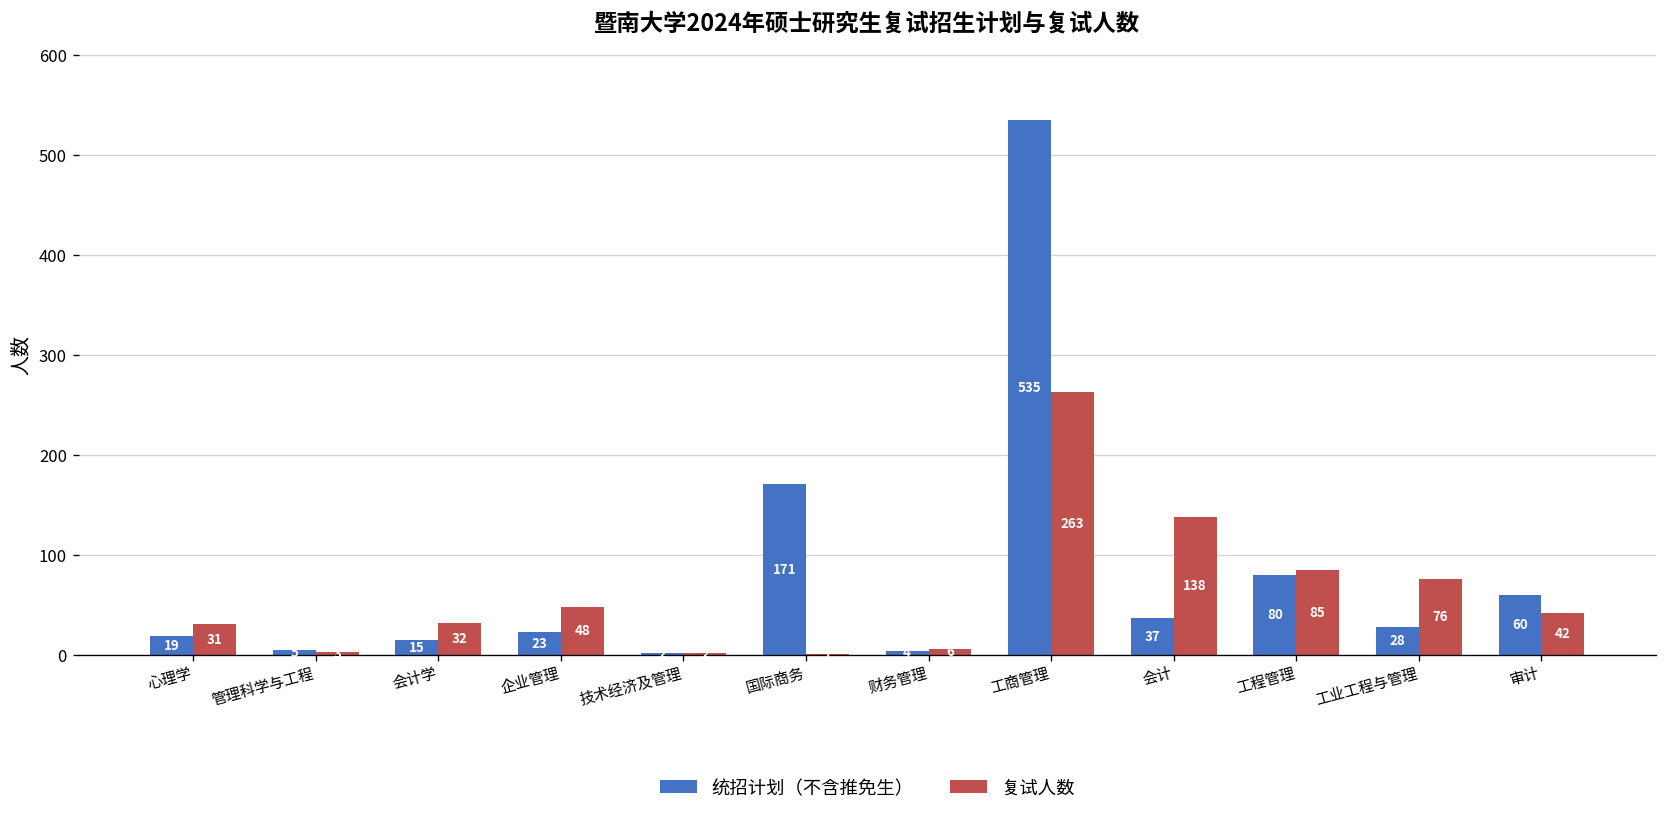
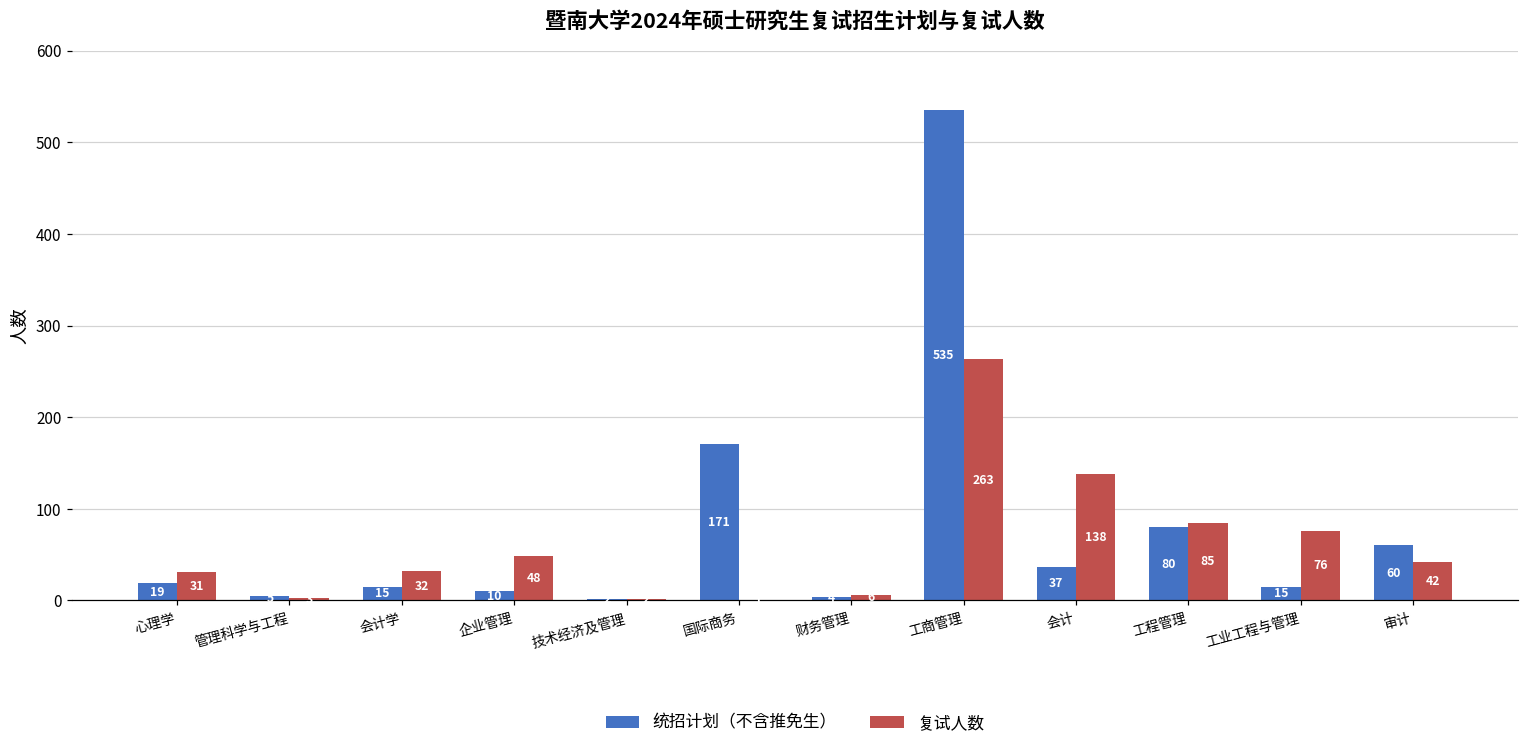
  {
    "统招计划（不含推免生）": {
      "心理学": 19,
      "会计学": 15,
-     "企业管理": 23,
+     "企业管理": 10,
      "国际商务": 171,
      "工商管理": 535,
      "会计": 37,
      "工程管理": 80,
-     "工业工程与管理": 28,
+     "工业工程与管理": 15,
      "审计": 60
    },
    "复试人数": {
      "心理学": 31,
      "会计学": 32,
      "企业管理": 48,
      "工商管理": 263,
      "会计": 138,
      "工程管理": 85,
      "工业工程与管理": 76,
      "审计": 42
    }
  }
